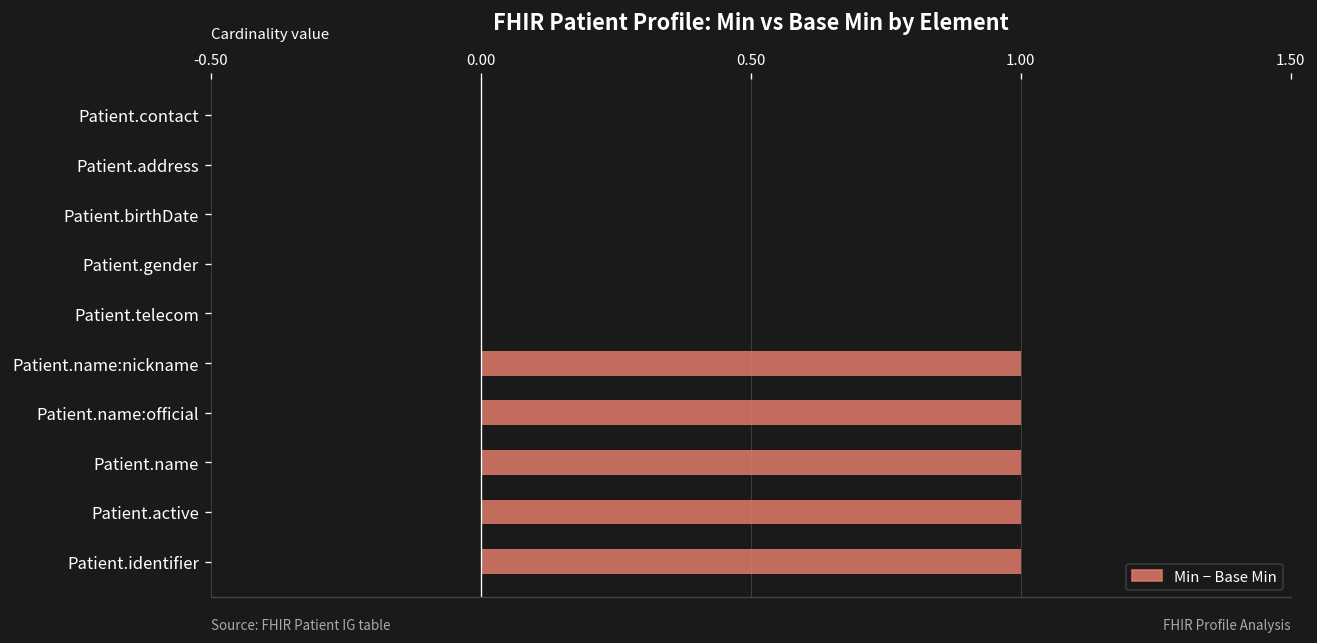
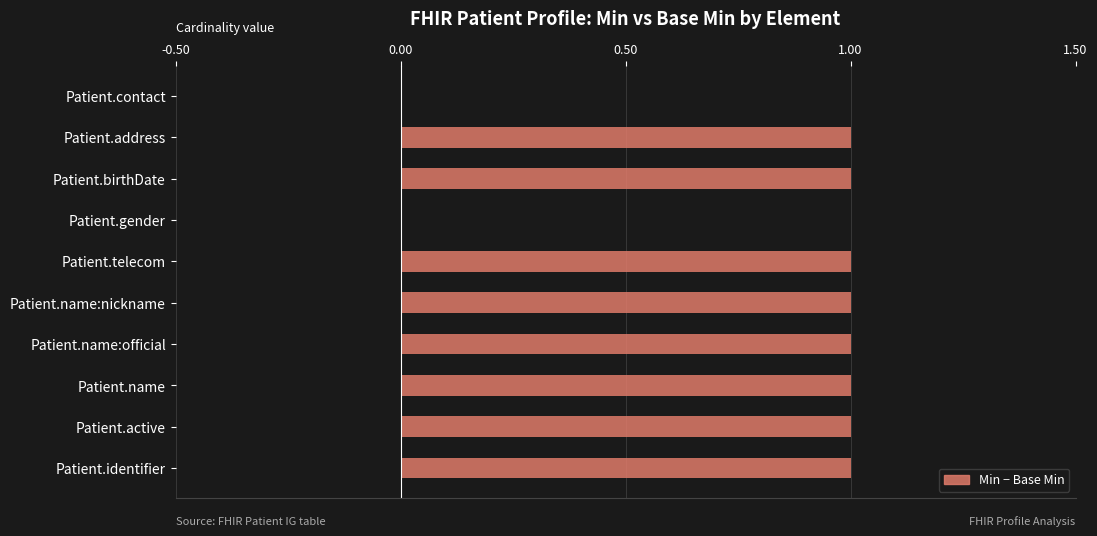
  {
    "Patient.contact": 0,
-   "Patient.address": 0,
-   "Patient.birthDate": 0,
+   "Patient.address": 1,
+   "Patient.birthDate": 1,
    "Patient.gender": 0,
-   "Patient.telecom": 0,
+   "Patient.telecom": 1,
    "Patient.name:nickname": 1,
    "Patient.name:official": 1,
    "Patient.name": 1,
    "Patient.active": 1,
    "Patient.identifier": 1
  }
